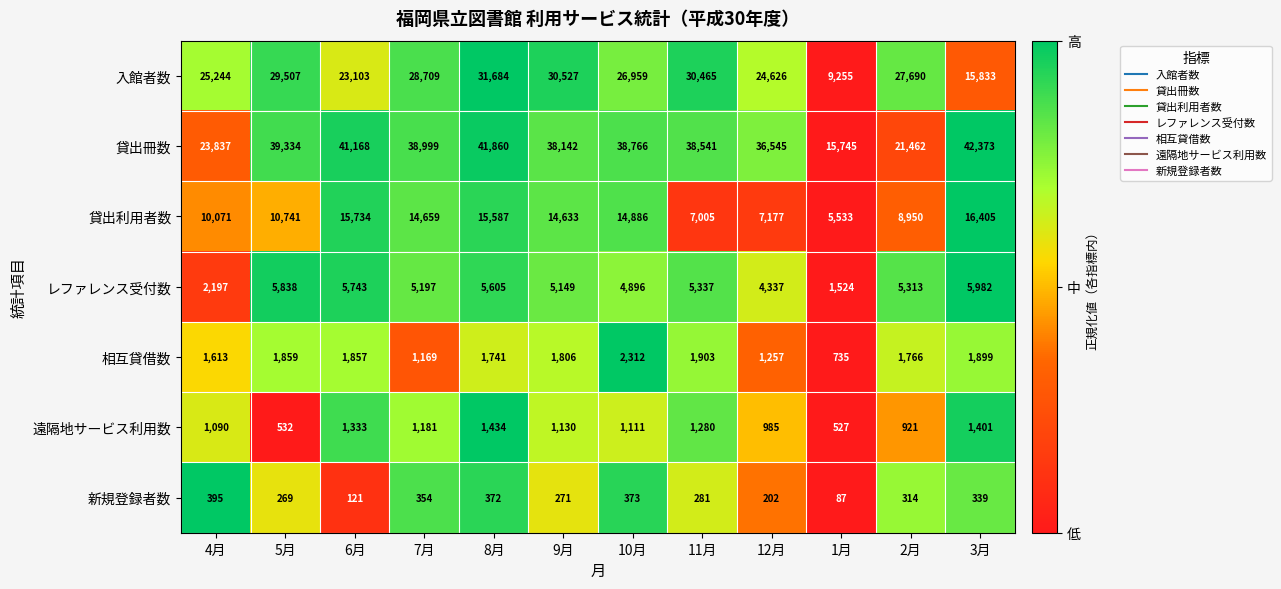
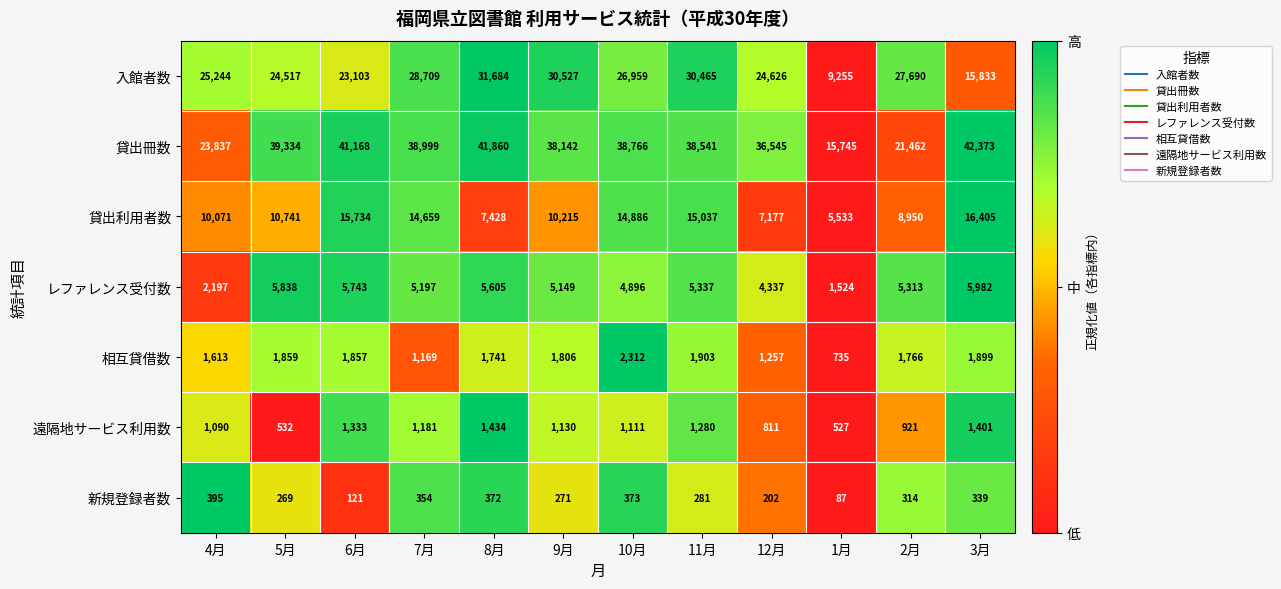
  {
    "入館者数": {
      "4月": "25,244",
-     "5月": "29,507",
+     "5月": "24,517",
      "6月": "23,103",
      "7月": "28,709",
      "8月": "31,684",
      "9月": "30,527",
      "10月": "26,959",
      "11月": "30,465",
      "12月": "24,626",
      "1月": "9,255",
      "2月": "27,690",
      "3月": "15,833"
    },
    "貸出冊数": {
      "4月": "23,837",
      "5月": "39,334",
      "6月": "41,168",
      "7月": "38,999",
      "8月": "41,860",
      "9月": "38,142",
      "10月": "38,766",
      "11月": "38,541",
      "12月": "36,545",
      "1月": "15,745",
      "2月": "21,462",
      "3月": "42,373"
    },
    "貸出利用者数": {
      "4月": "10,071",
      "5月": "10,741",
      "6月": "15,734",
      "7月": "14,659",
-     "8月": "15,587",
-     "9月": "14,633",
+     "8月": "7,428",
+     "9月": "10,215",
      "10月": "14,886",
-     "11月": "7,005",
+     "11月": "15,037",
      "12月": "7,177",
      "1月": "5,533",
      "2月": "8,950",
      "3月": "16,405"
    },
    "レファレンス受付数": {
      "4月": "2,197",
      "5月": "5,838",
      "6月": "5,743",
      "7月": "5,197",
      "8月": "5,605",
      "9月": "5,149",
      "10月": "4,896",
      "11月": "5,337",
      "12月": "4,337",
      "1月": "1,524",
      "2月": "5,313",
      "3月": "5,982"
    },
    "相互貸借数": {
      "4月": "1,613",
      "5月": "1,859",
      "6月": "1,857",
      "7月": "1,169",
      "8月": "1,741",
      "9月": "1,806",
      "10月": "2,312",
      "11月": "1,903",
      "12月": "1,257",
      "1月": "735",
      "2月": "1,766",
      "3月": "1,899"
    },
    "遠隔地サービス利用数": {
      "4月": "1,090",
      "5月": "532",
      "6月": "1,333",
      "7月": "1,181",
      "8月": "1,434",
      "9月": "1,130",
      "10月": "1,111",
      "11月": "1,280",
-     "12月": "985",
+     "12月": "811",
      "1月": "527",
      "2月": "921",
      "3月": "1,401"
    },
    "新規登録者数": {
      "4月": "395",
      "5月": "269",
      "6月": "121",
      "7月": "354",
      "8月": "372",
      "9月": "271",
      "10月": "373",
      "11月": "281",
      "12月": "202",
      "1月": "87",
      "2月": "314",
      "3月": "339"
    }
  }
